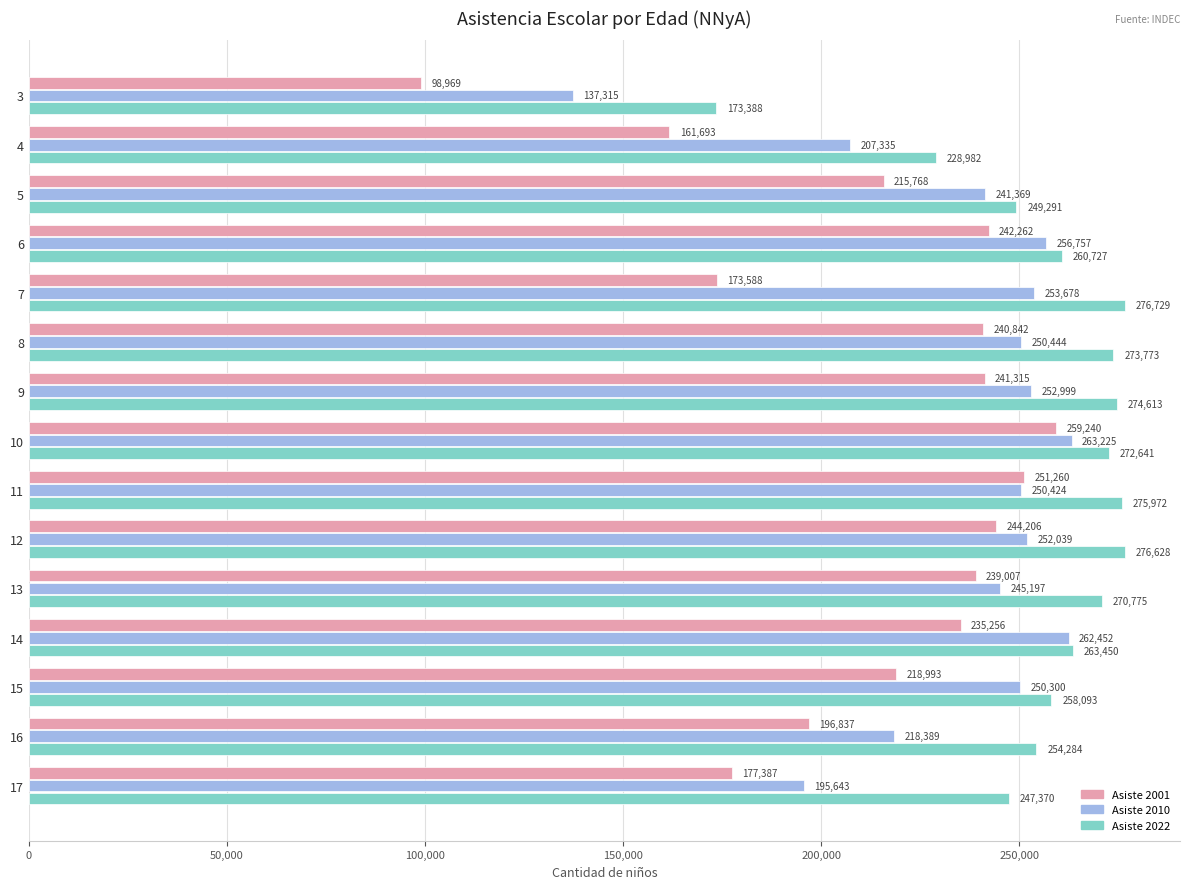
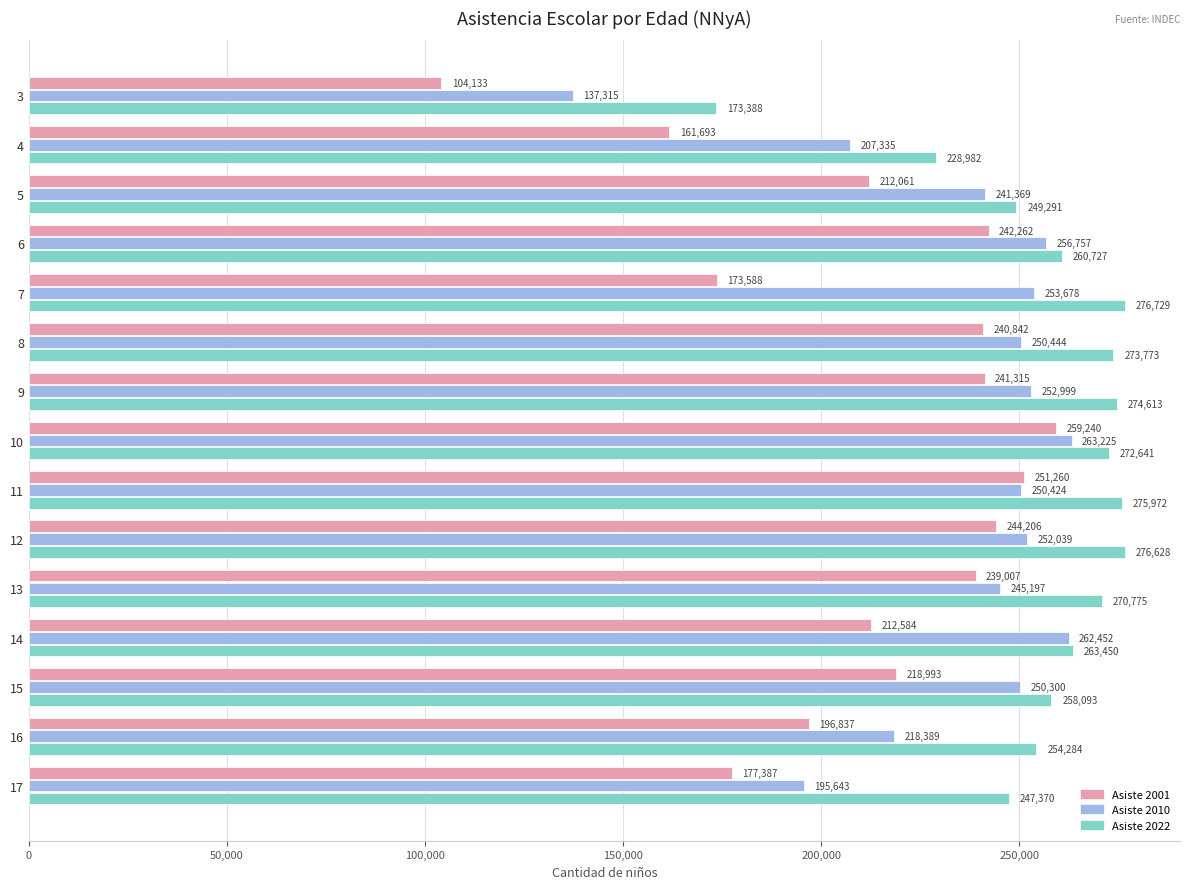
  {
    "Asiste 2001": {
-     "3": "98,969",
+     "3": "104,133",
      "4": "161,693",
-     "5": "215,768",
+     "5": "212,061",
      "6": "242,262",
      "7": "173,588",
      "8": "240,842",
      "9": "241,315",
      "10": "259,240",
      "11": "251,260",
      "12": "244,206",
      "13": "239,007",
-     "14": "235,256",
+     "14": "212,584",
      "15": "218,993",
      "16": "196,837",
      "17": "177,387"
    }
  }
